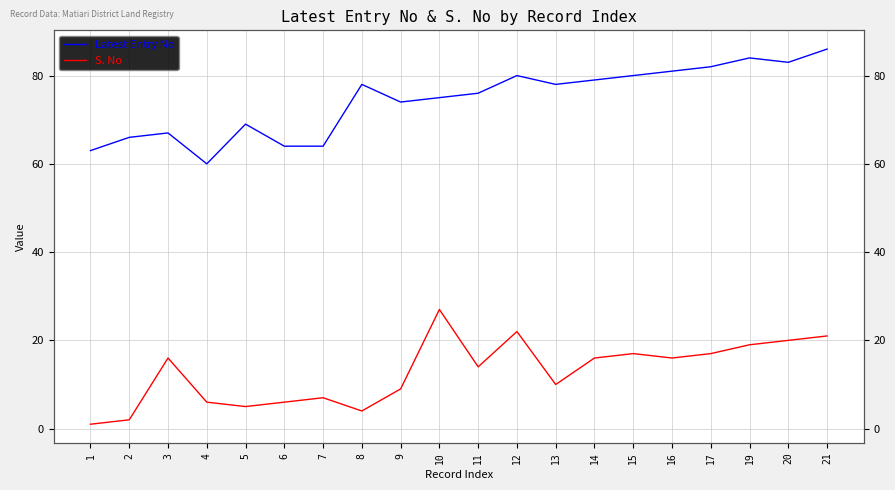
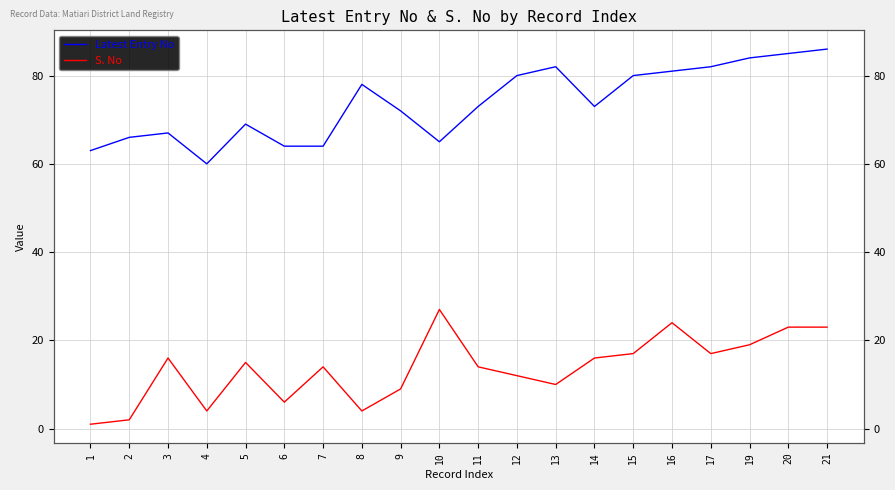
  {
    "Latest Entry No": {
      "1": 63,
      "2": 66,
      "3": 67,
      "4": 60,
      "5": 69,
      "6": 64,
      "7": 64,
      "8": 78,
-     "9": 74,
-     "10": 75,
-     "11": 76,
+     "9": 72,
+     "10": 65,
+     "11": 73,
      "12": 80,
-     "13": 78,
-     "14": 79,
+     "13": 82,
+     "14": 73,
      "15": 80,
      "16": 81,
      "17": 82,
      "19": 84,
-     "20": 83,
+     "20": 85,
      "21": 86
    },
    "S. No": {
      "1": 1,
      "2": 2,
      "3": 16,
-     "4": 6,
-     "5": 5,
+     "4": 4,
+     "5": 15,
      "6": 6,
-     "7": 7,
+     "7": 14,
      "8": 4,
      "9": 9,
      "10": 27,
      "11": 14,
-     "12": 22,
+     "12": 12,
      "13": 10,
      "14": 16,
      "15": 17,
-     "16": 16,
+     "16": 24,
      "17": 17,
      "19": 19,
-     "20": 20,
-     "21": 21
+     "20": 23,
+     "21": 23
    }
  }
